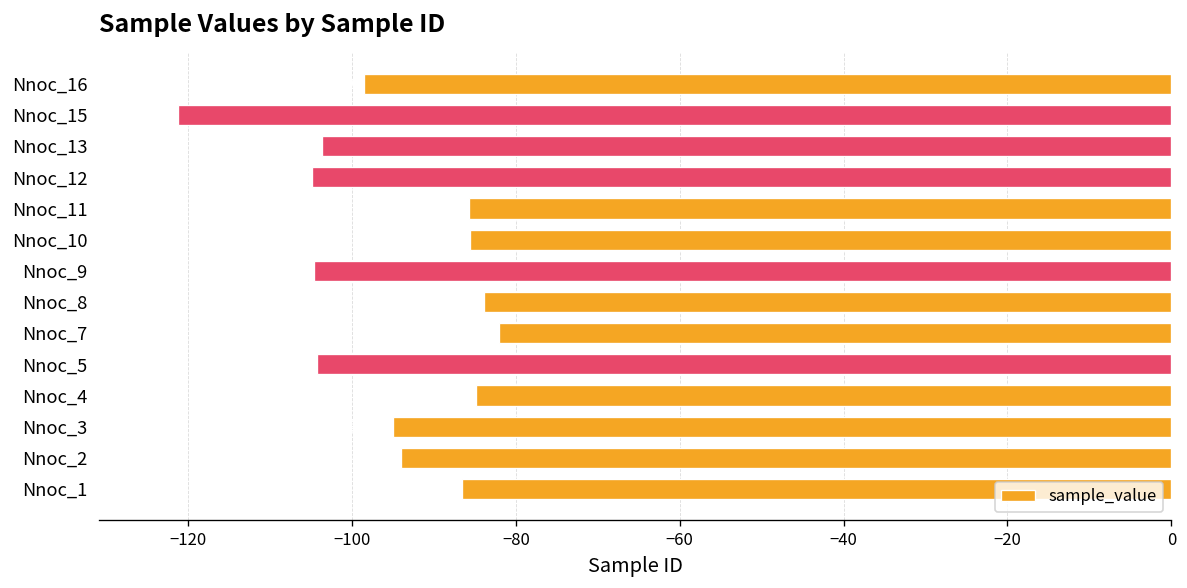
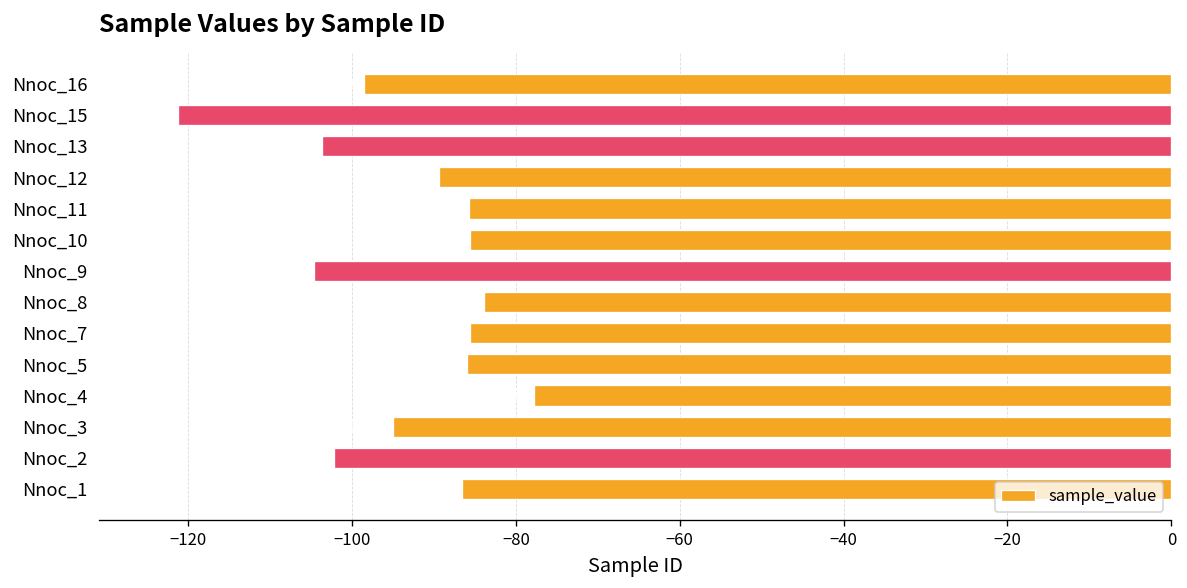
  {
    "Nnoc_16": -98,
    "Nnoc_15": -121,
    "Nnoc_13": -104,
-   "Nnoc_12": -105,
+   "Nnoc_12": -89,
    "Nnoc_11": -86,
    "Nnoc_10": -86,
    "Nnoc_9": -105,
    "Nnoc_8": -84,
-   "Nnoc_7": -82,
-   "Nnoc_5": -104,
-   "Nnoc_4": -85,
+   "Nnoc_7": -86,
+   "Nnoc_5": -86,
+   "Nnoc_4": -78,
    "Nnoc_3": -95,
-   "Nnoc_2": -94,
+   "Nnoc_2": -102,
    "Nnoc_1": -87
  }
